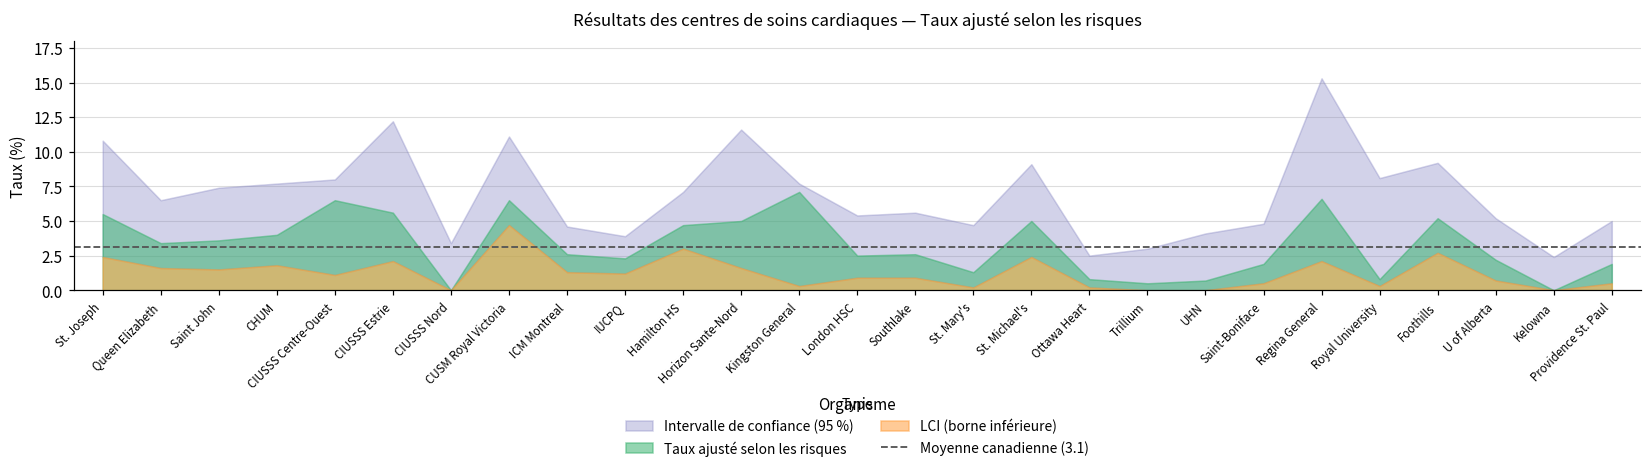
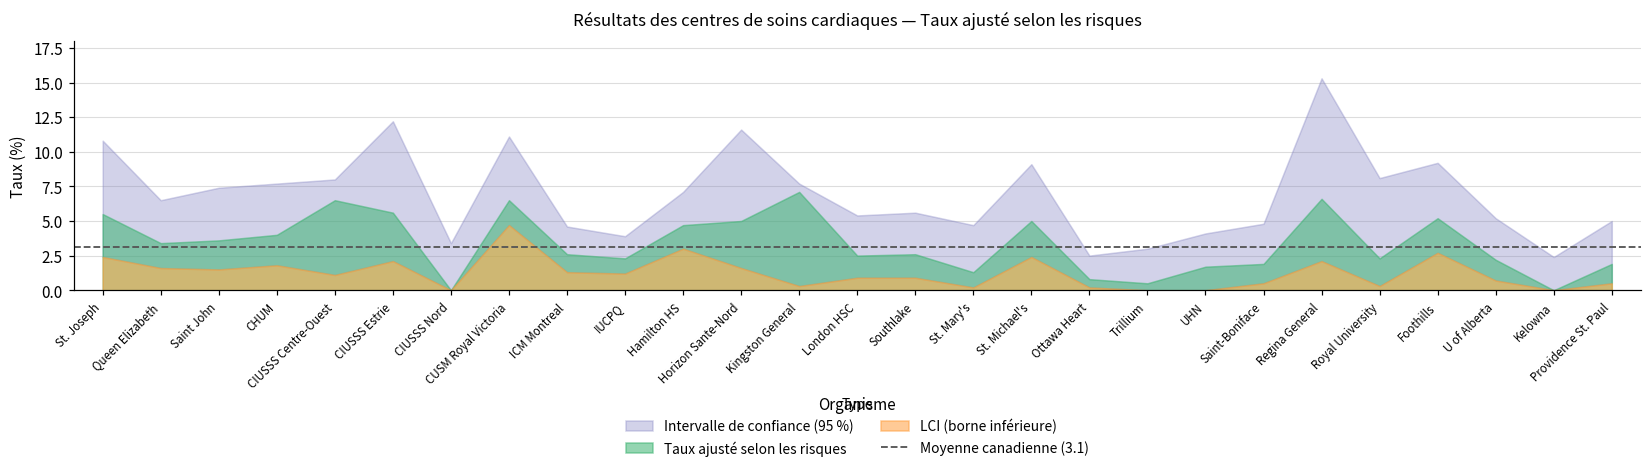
  {
    "Taux ajusté selon les risques": {
      "St. Joseph": 5.5,
      "Queen Elizabeth": 3.4,
      "Saint John": 3.6,
      "CHUM": 4.0,
      "CIUSSS Centre-Ouest": 6.5,
      "CIUSSS Estrie": 5.6,
      "CUSM Royal Victoria": 6.5,
      "ICM Montreal": 2.6,
      "IUCPQ": 2.3,
      "Hamilton HS": 4.7,
      "Horizon Sante-Nord": 5.0,
      "Kingston General": 7.1,
      "London HSC": 2.5,
      "Southlake": 2.6,
      "St. Mary's": 1.3,
      "St. Michael's": 5.0,
      "Ottawa Heart": 0.8,
      "Trillium": 0.5,
-     "UHN": 0.7,
+     "UHN": 1.7,
      "Saint-Boniface": 1.9,
      "Regina General": 6.6,
-     "Royal University": 0.8,
+     "Royal University": 2.3,
      "Foothills": 5.2,
      "U of Alberta": 2.2,
      "Providence St. Paul": 1.9
    },
    "LCI (borne inférieure)": {
      "St. Joseph": 2.4,
      "Queen Elizabeth": 1.6,
      "Saint John": 1.5,
      "CHUM": 1.8,
      "CIUSSS Centre-Ouest": 1.1,
      "CIUSSS Estrie": 2.1,
      "CUSM Royal Victoria": 4.7,
      "ICM Montreal": 1.3,
      "IUCPQ": 1.2,
      "Hamilton HS": 3.0,
      "Horizon Sante-Nord": 1.6,
      "Kingston General": 0.3,
      "London HSC": 0.9,
      "Southlake": 0.9,
      "St. Mary's": 0.2,
      "St. Michael's": 2.4,
      "Ottawa Heart": 0.2,
      "Trillium": 0.0,
      "UHN": 0.0,
      "Saint-Boniface": 0.5,
      "Regina General": 2.1,
      "Royal University": 0.3,
      "Foothills": 2.7,
      "U of Alberta": 0.7,
      "Providence St. Paul": 0.5
    }
  }
